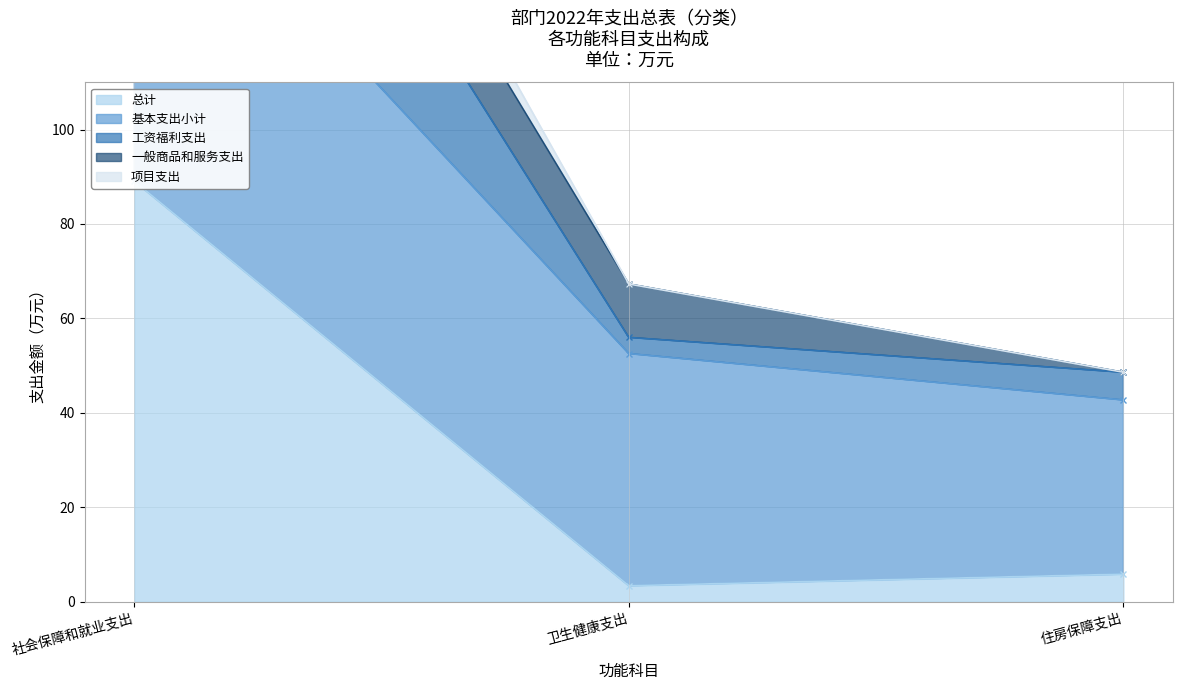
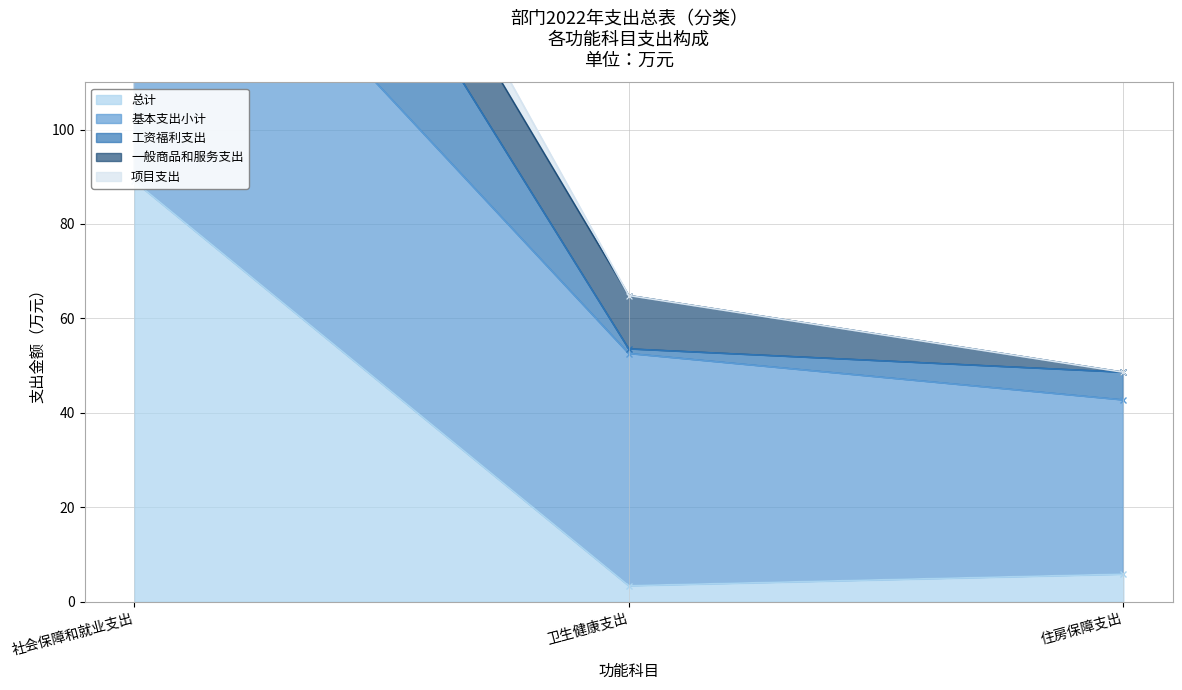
  {
    "基本支出小计": {
      "卫生健康支出": 49,
      "住房保障支出": 37
    },
    "工资福利支出": {
-     "卫生健康支出": 3
+     "卫生健康支出": 1
    }
  }
